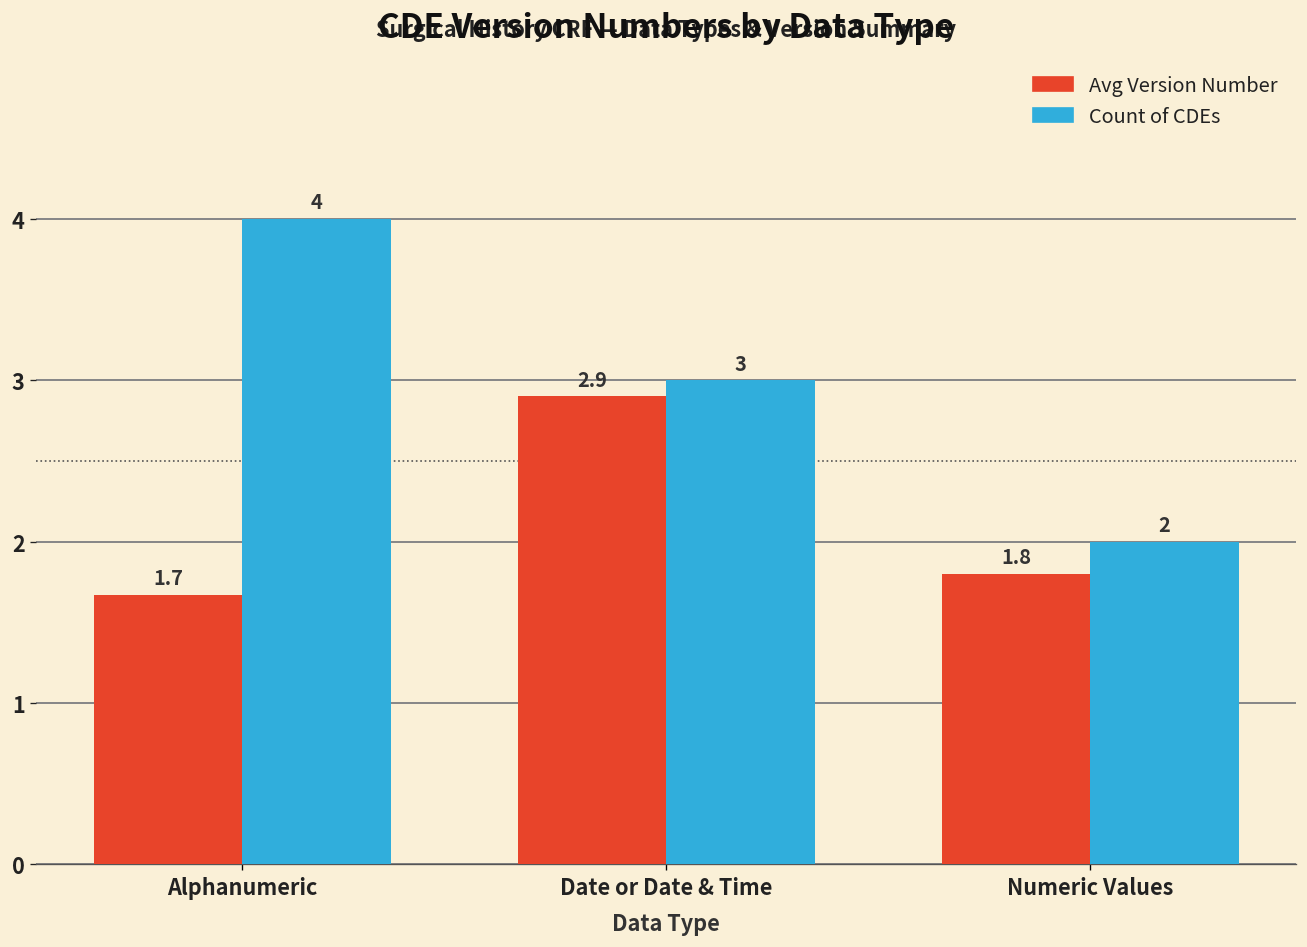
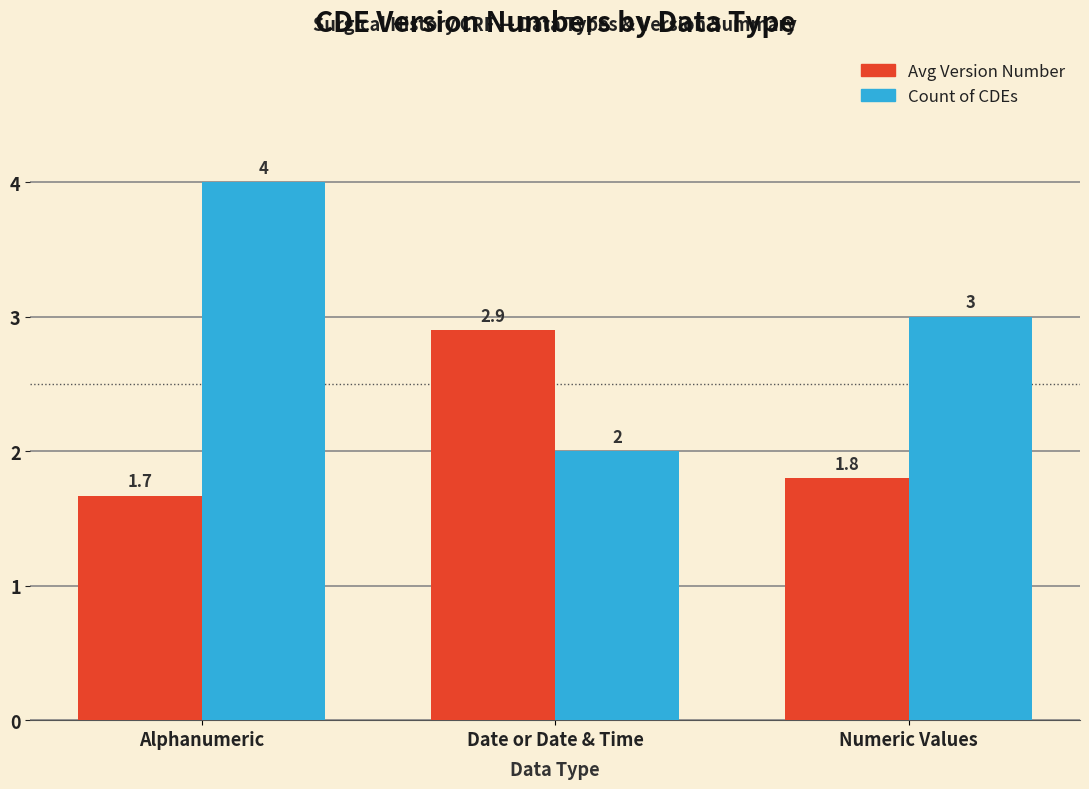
  {
    "Avg Version Number": {
      "Alphanumeric": 1.7,
      "Date or Date & Time": 2.9,
      "Numeric Values": 1.8
    },
    "Count of CDEs": {
      "Alphanumeric": 4,
-     "Date or Date & Time": 3,
-     "Numeric Values": 2
+     "Date or Date & Time": 2,
+     "Numeric Values": 3
    }
  }
